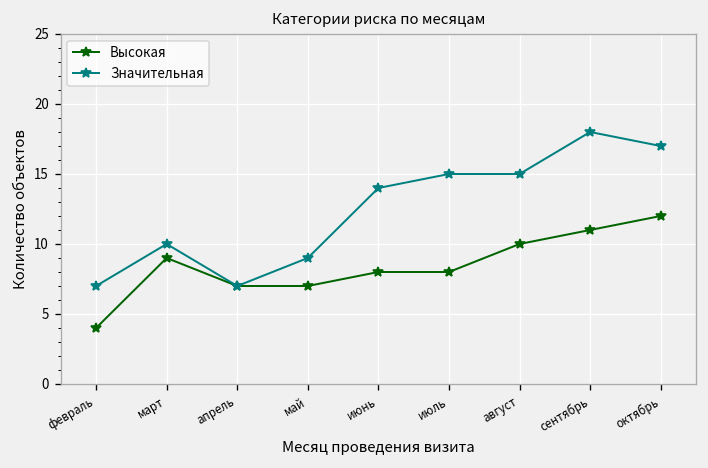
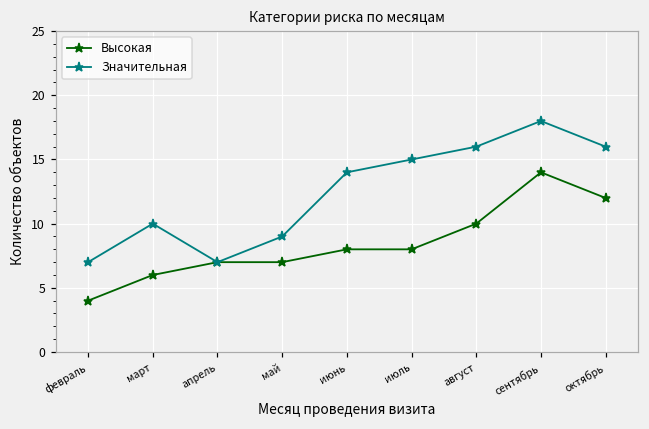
  {
    "Высокая": {
      "февраль": 4,
-     "март": 9,
+     "март": 6,
      "май": 7,
      "июнь": 8,
      "июль": 8,
      "август": 10,
-     "сентябрь": 11,
+     "сентябрь": 14,
      "октябрь": 12
    },
    "Значительная": {
      "февраль": 7,
      "март": 10,
      "май": 9,
      "июнь": 14,
      "июль": 15,
-     "август": 15,
+     "август": 16,
      "сентябрь": 18,
-     "октябрь": 17
+     "октябрь": 16
    }
  }
